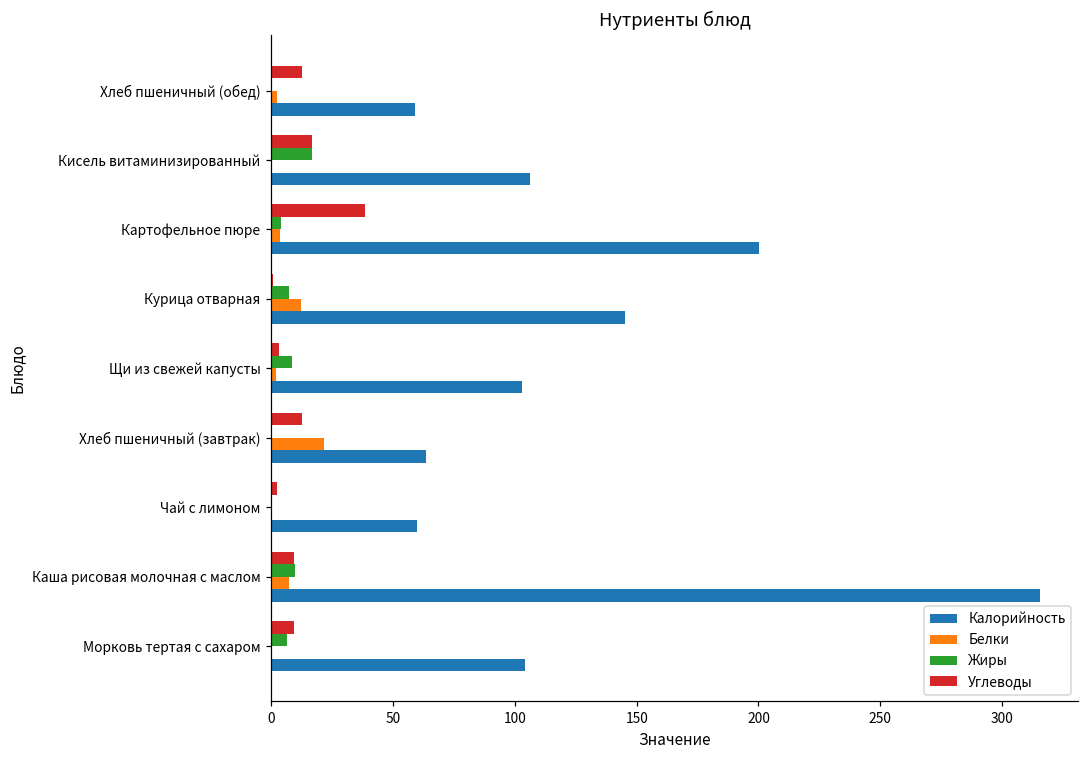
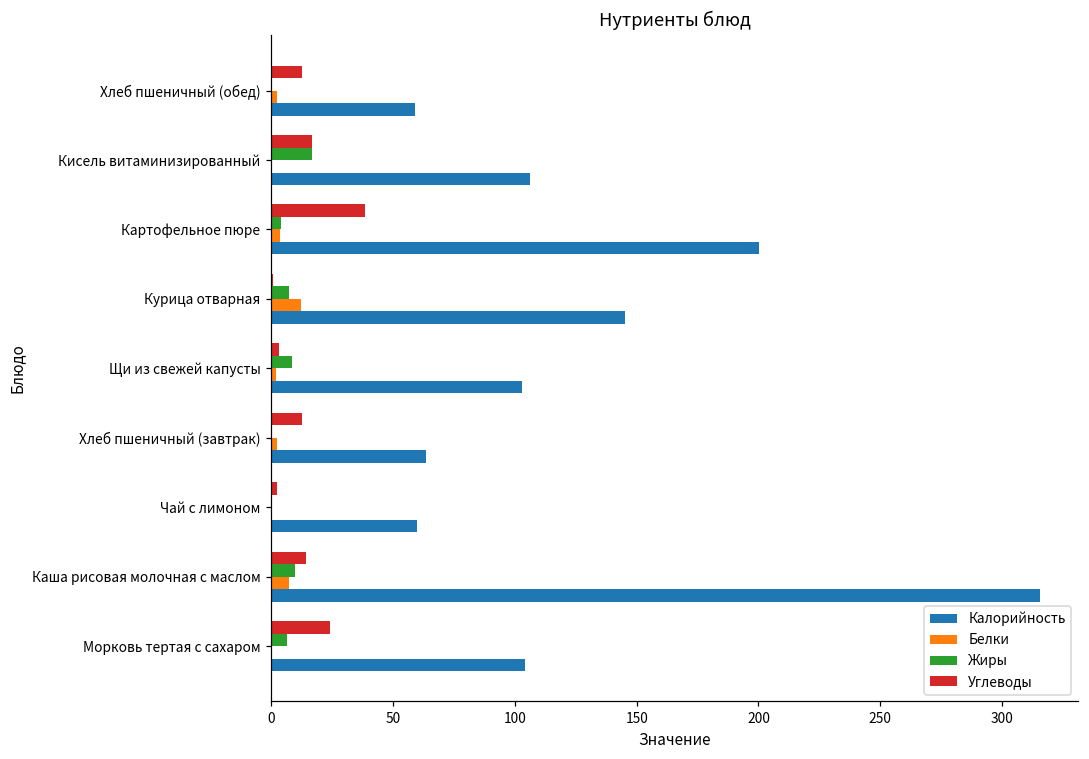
  {
    "Калорийность": {
      "Хлеб пшеничный (обед)": 59,
      "Кисель витаминизированный": 106,
      "Картофельное пюре": 200,
      "Курица отварная": 145,
      "Щи из свежей капусты": 103,
      "Хлеб пшеничный (завтрак)": 64,
      "Чай с лимоном": 60,
      "Каша рисовая молочная с маслом": 315,
      "Морковь тертая с сахаром": 104
    },
    "Белки": {
      "Хлеб пшеничный (обед)": 2,
      "Картофельное пюре": 4,
      "Курица отварная": 12,
      "Щи из свежей капусты": 2,
-     "Хлеб пшеничный (завтрак)": 22,
+     "Хлеб пшеничный (завтрак)": 2,
      "Каша рисовая молочная с маслом": 7
    },
    "Жиры": {
      "Кисель витаминизированный": 17,
      "Картофельное пюре": 4,
      "Курица отварная": 7,
      "Щи из свежей капусты": 8,
      "Чай с лимоном": 0,
      "Каша рисовая молочная с маслом": 10,
      "Морковь тертая с сахаром": 7
    },
    "Углеводы": {
      "Хлеб пшеничный (обед)": 13,
      "Кисель витаминизированный": 17,
      "Картофельное пюре": 39,
      "Щи из свежей капусты": 3,
      "Хлеб пшеничный (завтрак)": 13,
      "Чай с лимоном": 3,
-     "Каша рисовая молочная с маслом": 9,
-     "Морковь тертая с сахаром": 9
+     "Каша рисовая молочная с маслом": 14,
+     "Морковь тертая с сахаром": 24
    }
  }
